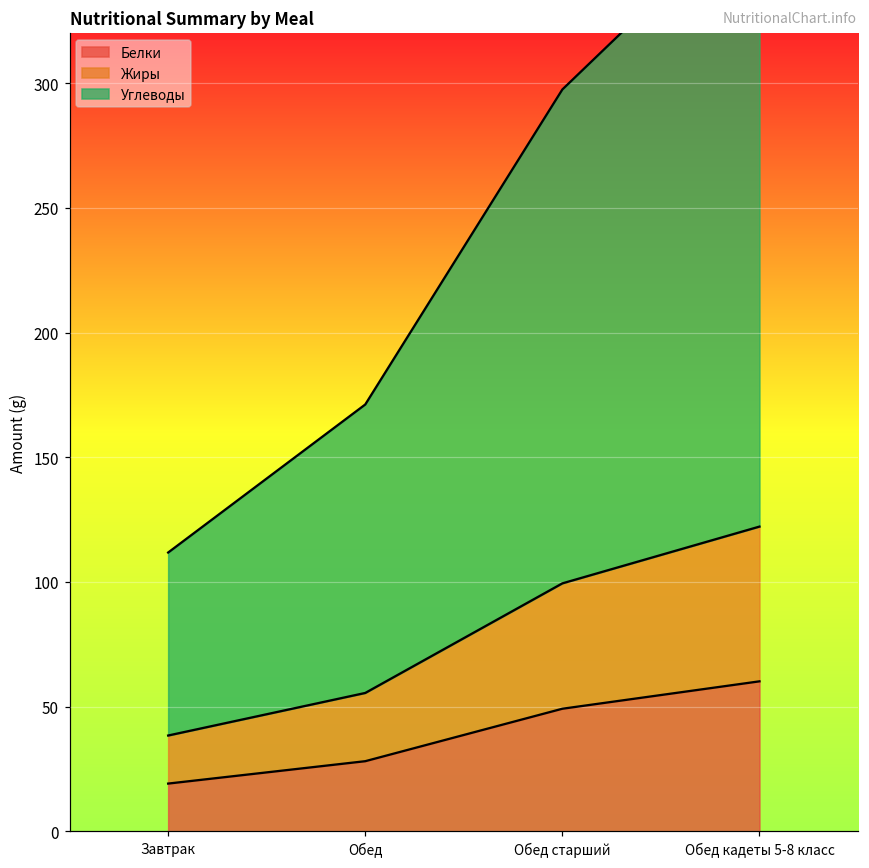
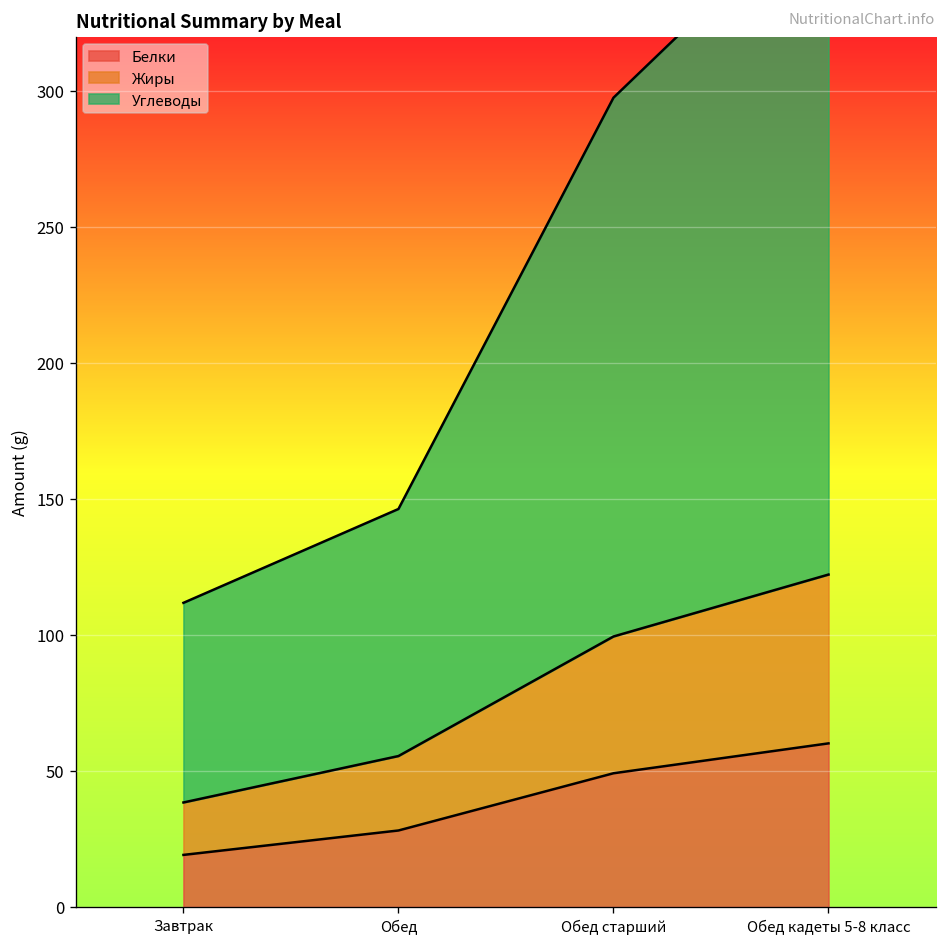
  {
    "Углеводы": {
      "Завтрак": 73,
-     "Обед": 116,
+     "Обед": 91,
      "Обед старший": 198
    }
  }
